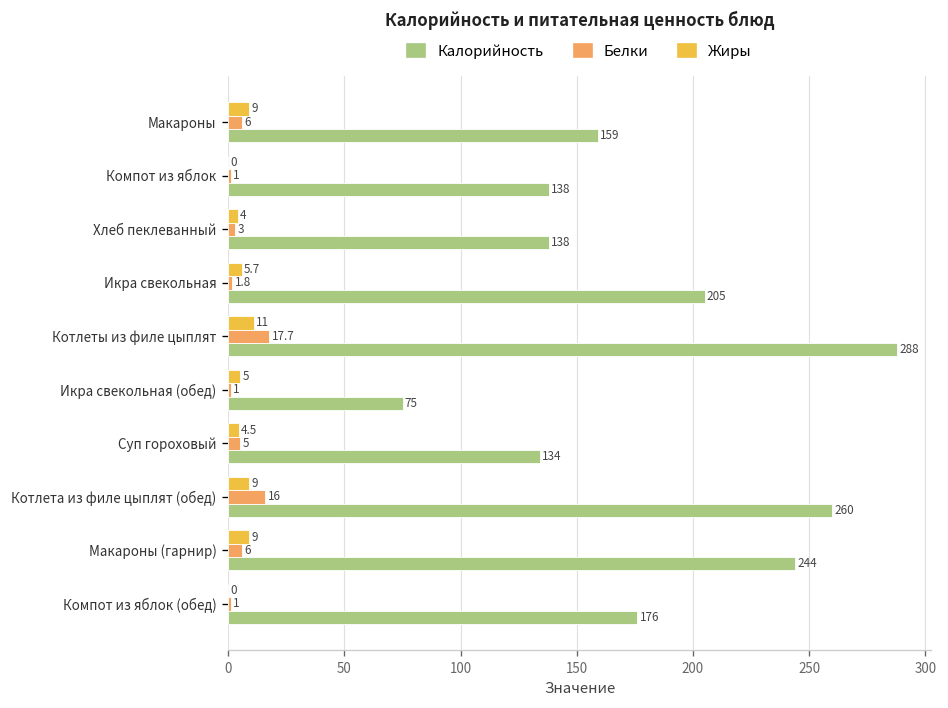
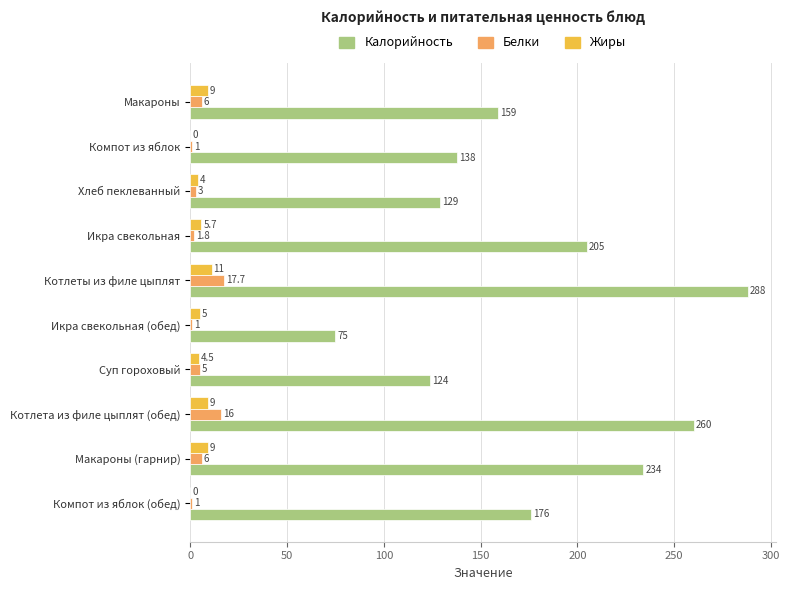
  {
    "Калорийность": {
      "Макароны": 159,
      "Компот из яблок": 138,
-     "Хлеб пеклеванный": 138,
+     "Хлеб пеклеванный": 129,
      "Икра свекольная": 205,
      "Котлеты из филе цыплят": 288,
      "Икра свекольная (обед)": 75,
-     "Суп гороховый": 134,
+     "Суп гороховый": 124,
      "Котлета из филе цыплят (обед)": 260,
-     "Макароны (гарнир)": 244,
+     "Макароны (гарнир)": 234,
      "Компот из яблок (обед)": 176
    }
  }
